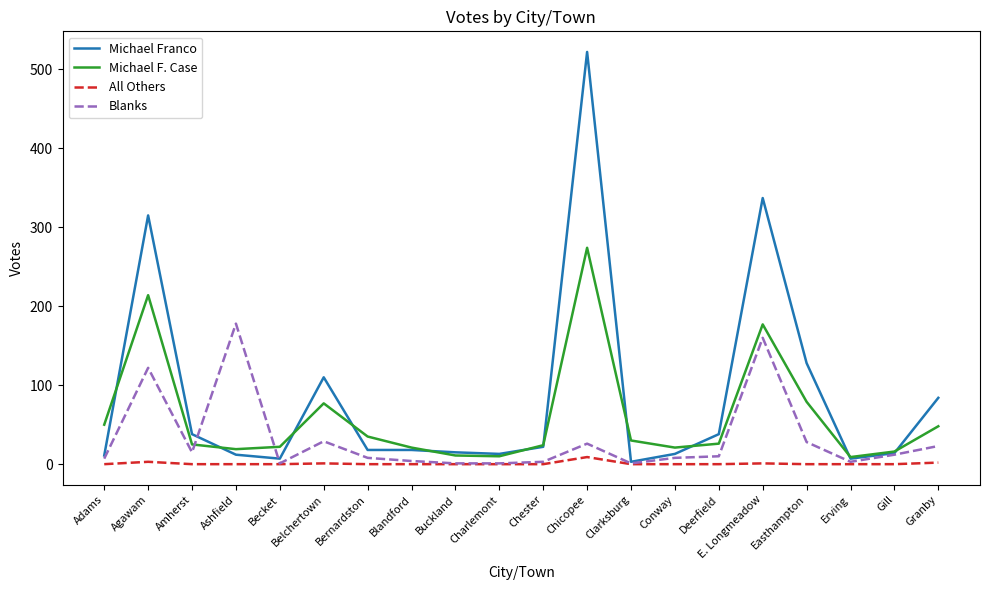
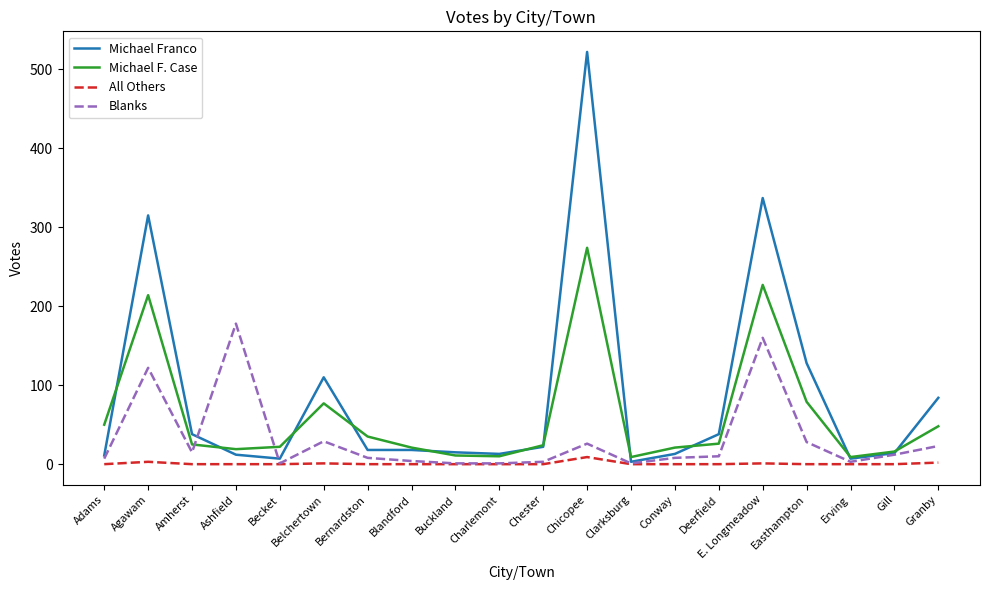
  {
    "Michael Franco": {
      "Adams": 10,
      "Agawam": 320,
      "Amherst": 40,
      "Ashfield": 10,
      "Becket": 10,
      "Belchertown": 110,
      "Bernardston": 20,
      "Buckland": 20,
      "Chicopee": 520,
      "Conway": 10,
      "Deerfield": 40,
      "E. Longmeadow": 340,
      "Easthampton": 130,
      "Granby": 80
    },
    "Michael F. Case": {
      "Adams": 50,
      "Agawam": 210,
      "Amherst": 30,
      "Ashfield": 20,
      "Becket": 20,
      "Belchertown": 80,
      "Bernardston": 40,
      "Buckland": 10,
      "Chicopee": 270,
-     "Clarksburg": 30,
+     "Clarksburg": 10,
      "Conway": 20,
      "Deerfield": 30,
-     "E. Longmeadow": 180,
+     "E. Longmeadow": 230,
      "Easthampton": 80,
      "Granby": 50
    },
    "All Others": {
      "Adams": 0,
      "Agawam": 0,
      "Amherst": 0,
      "Ashfield": 0,
      "Belchertown": 0,
      "Bernardston": 0,
      "Blandford": 0,
      "Chicopee": 10,
      "Conway": 0,
      "Deerfield": 0,
      "E. Longmeadow": 0,
      "Easthampton": 0,
      "Gill": 0,
      "Granby": 0
    },
    "Blanks": {
      "Adams": 10,
      "Agawam": 120,
      "Amherst": 20,
      "Ashfield": 180,
      "Belchertown": 30,
      "Bernardston": 10,
      "Blandford": 0,
      "Chicopee": 30,
      "Conway": 10,
      "Deerfield": 10,
      "E. Longmeadow": 160,
      "Easthampton": 30,
      "Granby": 20
    }
  }
